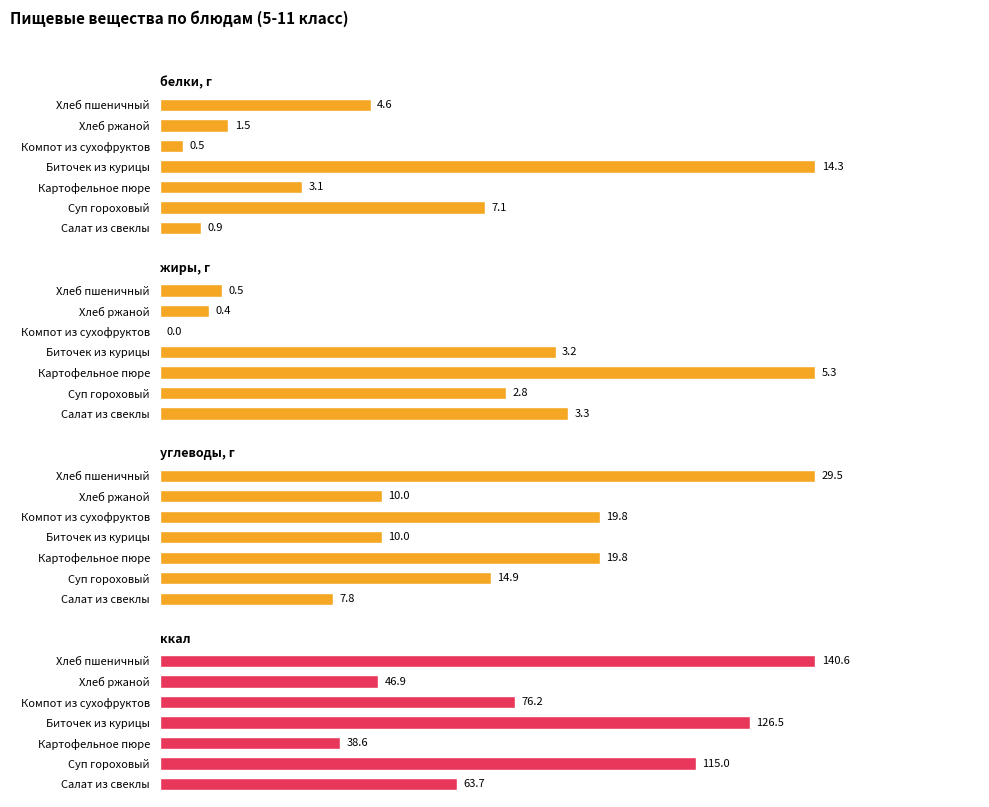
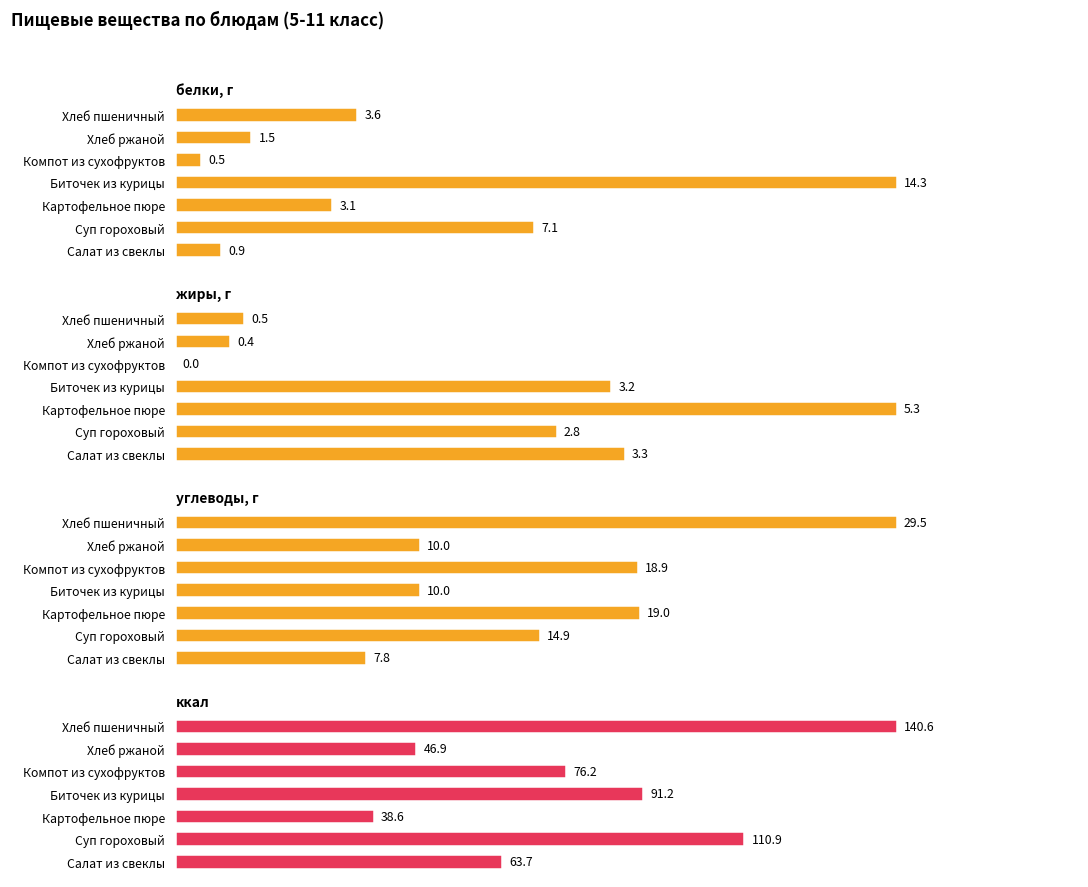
  {
    "белки, г": {
-     "Хлеб пшеничный": 4.6,
+     "Хлеб пшеничный": 3.6,
      "Хлеб ржаной": 1.5,
      "Компот из сухофруктов": 0.5,
      "Биточек из курицы": 14.3,
      "Картофельное пюре": 3.1,
      "Суп гороховый": 7.1,
      "Салат из свеклы": 0.9
    },
    "жиры, г": {
      "Хлеб пшеничный": 0.5,
      "Хлеб ржаной": 0.4,
      "Компот из сухофруктов": 0.0,
      "Биточек из курицы": 3.2,
      "Картофельное пюре": 5.3,
      "Суп гороховый": 2.8,
      "Салат из свеклы": 3.3
    },
    "углеводы, г": {
      "Хлеб пшеничный": 29.5,
      "Хлеб ржаной": 10.0,
-     "Компот из сухофруктов": 19.8,
+     "Компот из сухофруктов": 18.9,
      "Биточек из курицы": 10.0,
-     "Картофельное пюре": 19.8,
+     "Картофельное пюре": 19.0,
      "Суп гороховый": 14.9,
      "Салат из свеклы": 7.8
    },
    "ккал": {
      "Хлеб пшеничный": 140.6,
      "Хлеб ржаной": 46.9,
      "Компот из сухофруктов": 76.2,
-     "Биточек из курицы": 126.5,
+     "Биточек из курицы": 91.2,
      "Картофельное пюре": 38.6,
-     "Суп гороховый": 115.0,
+     "Суп гороховый": 110.9,
      "Салат из свеклы": 63.7
    }
  }
